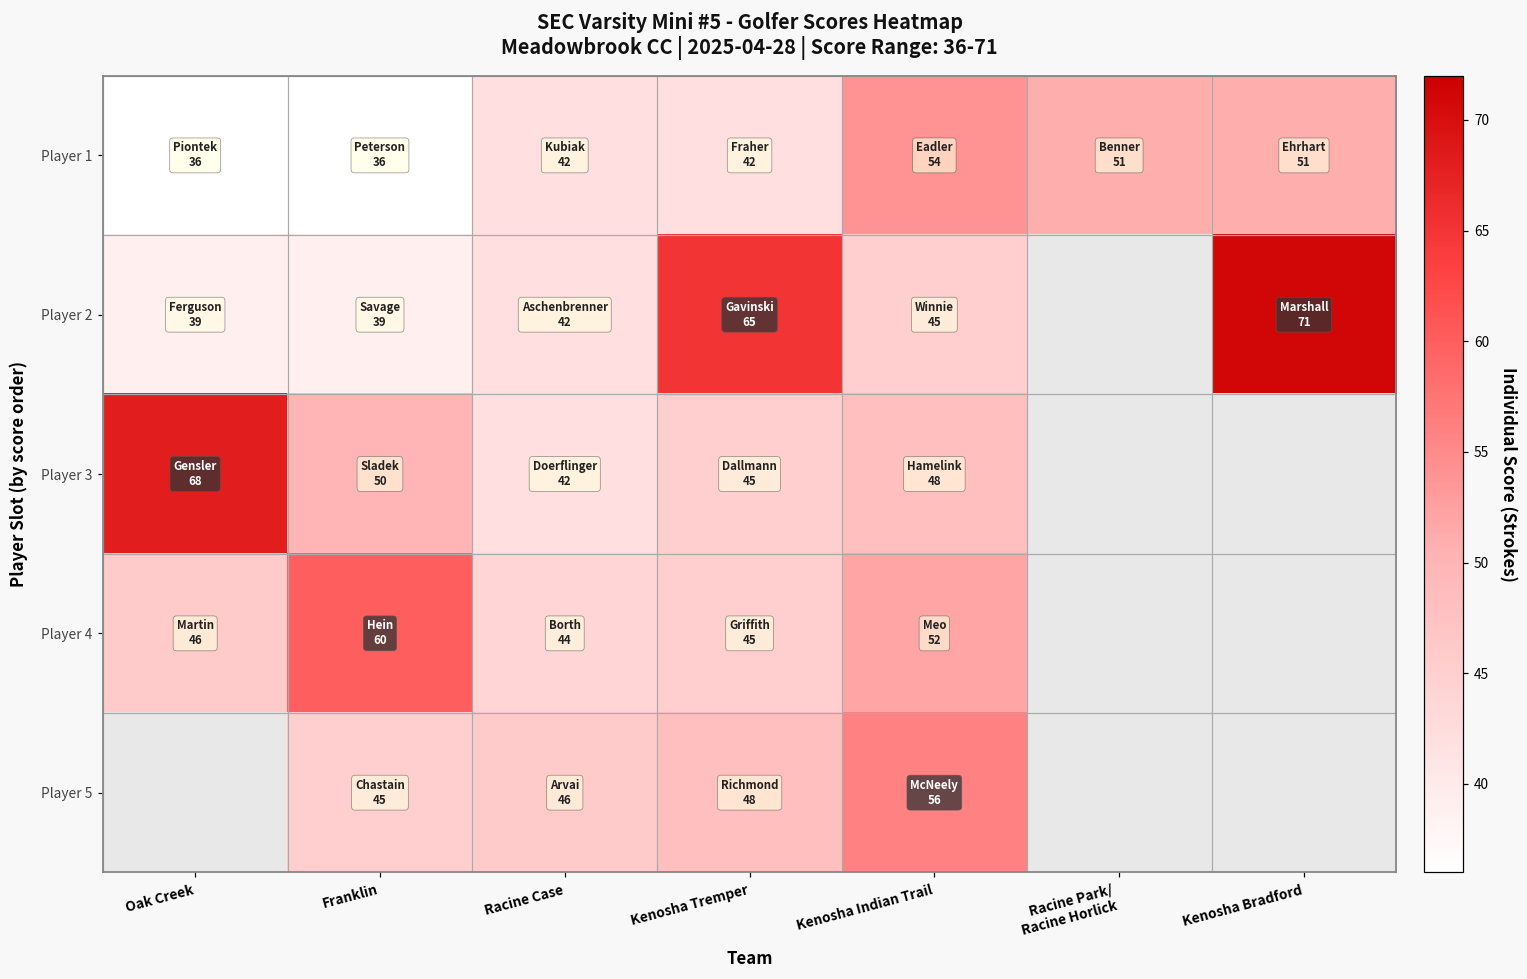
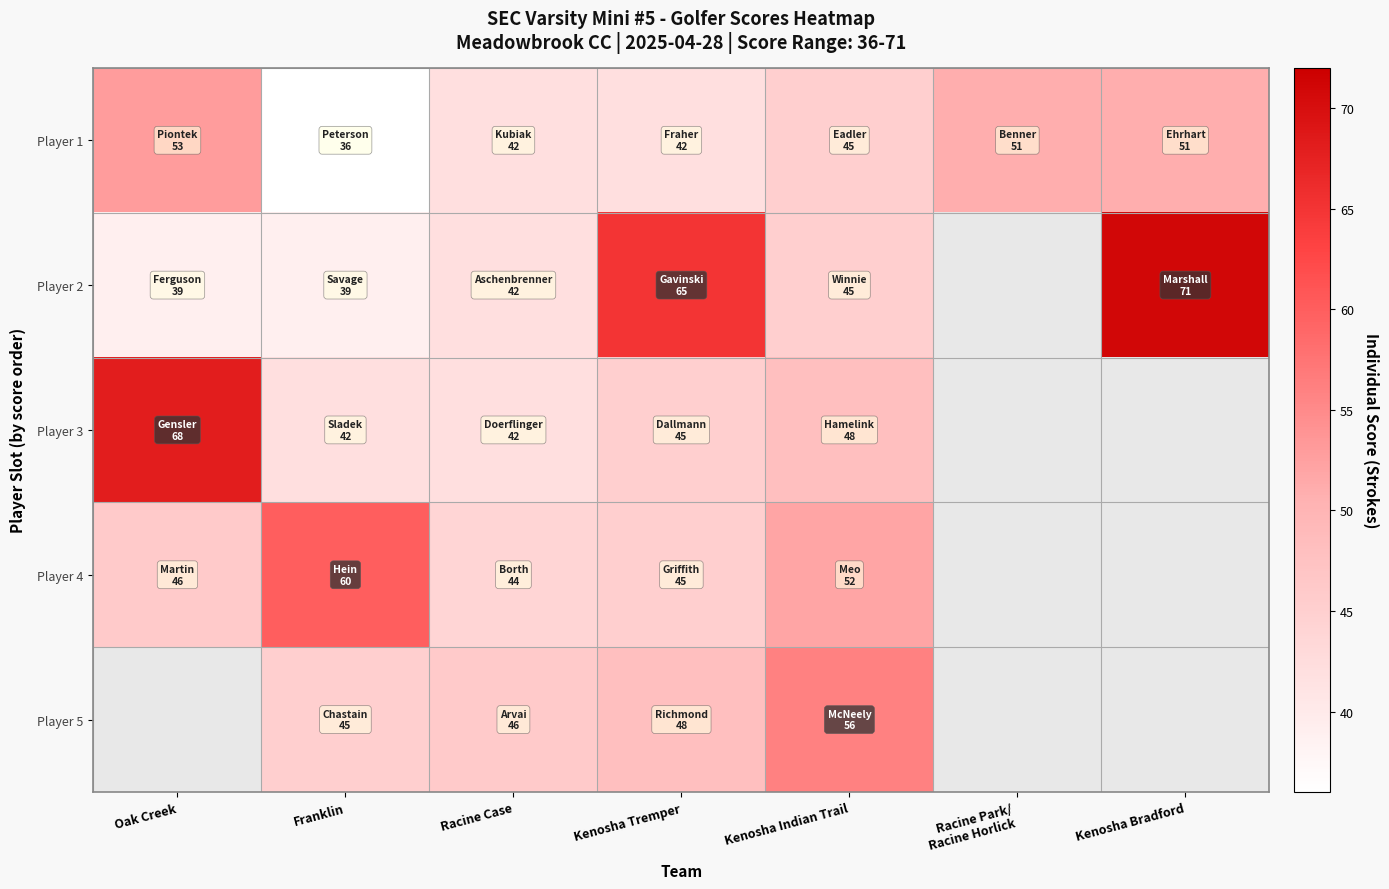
  {
    "Player 1": {
-     "Oak Creek": 36,
-     "Kenosha Indian Trail": 54
+     "Oak Creek": 53,
+     "Kenosha Indian Trail": 45
    },
    "Player 3": {
-     "Franklin": 50
+     "Franklin": 42
    }
  }
